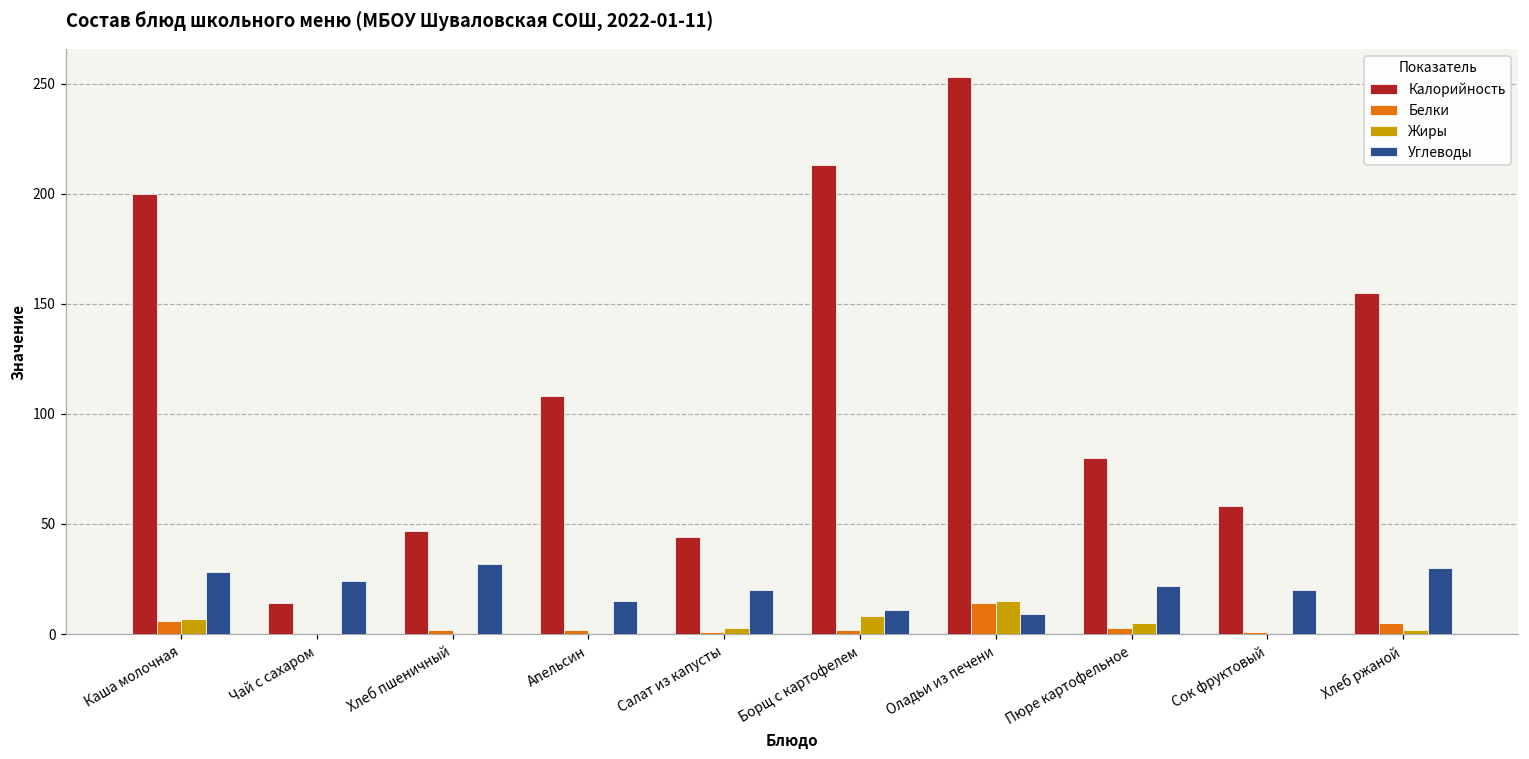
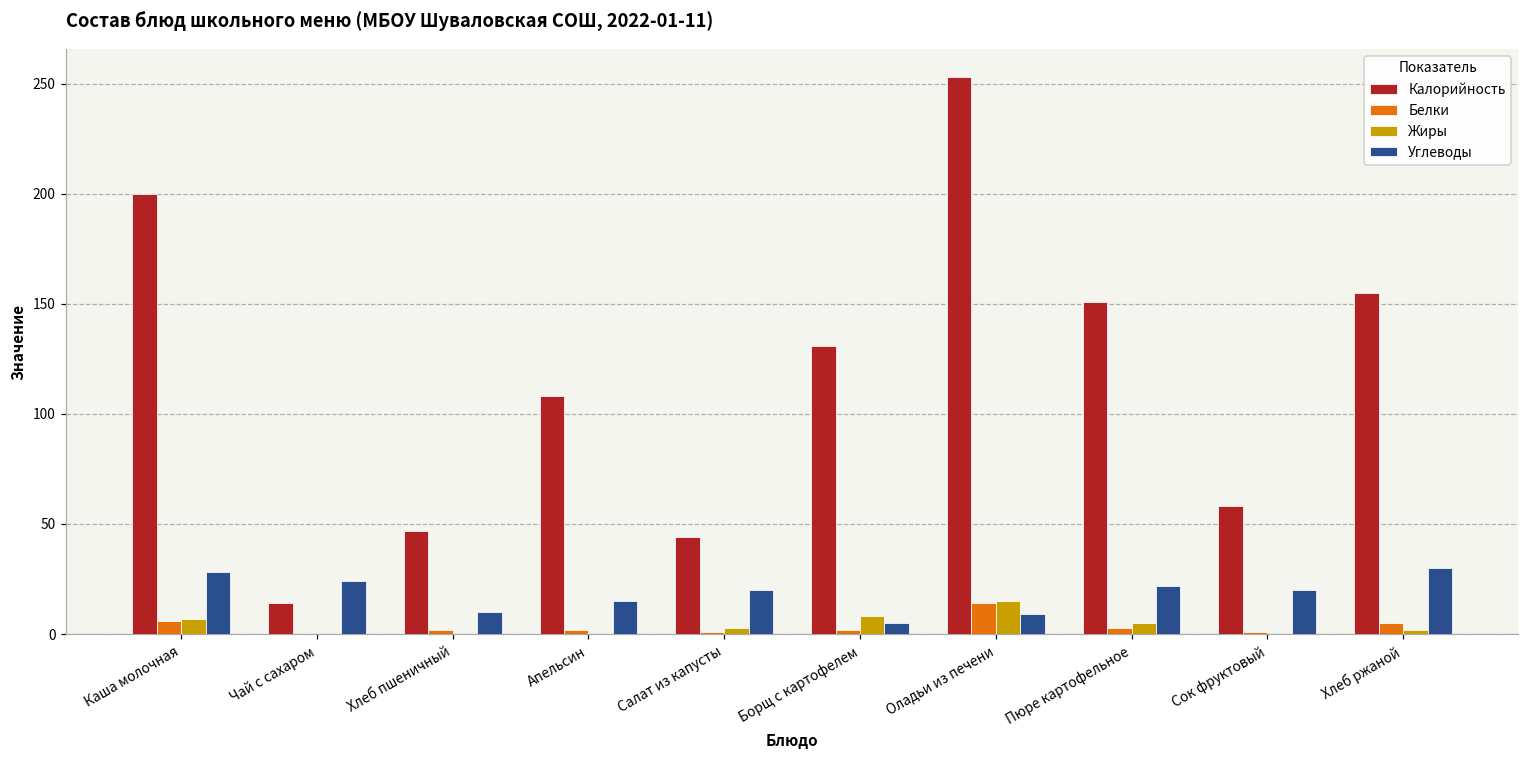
  {
    "Калорийность": {
      "Каша молочная": 200,
      "Чай с сахаром": 14,
      "Хлеб пшеничный": 47,
      "Апельсин": 108,
      "Салат из капусты": 44,
-     "Борщ с картофелем": 213,
+     "Борщ с картофелем": 131,
      "Оладьи из печени": 253,
-     "Пюре картофельное": 80,
+     "Пюре картофельное": 151,
      "Сок фруктовый": 58,
      "Хлеб ржаной": 155
    },
    "Углеводы": {
      "Каша молочная": 28,
      "Чай с сахаром": 24,
-     "Хлеб пшеничный": 32,
+     "Хлеб пшеничный": 10,
      "Апельсин": 15,
      "Салат из капусты": 20,
-     "Борщ с картофелем": 11,
+     "Борщ с картофелем": 5,
      "Оладьи из печени": 9,
      "Пюре картофельное": 22,
      "Сок фруктовый": 20,
      "Хлеб ржаной": 30
    }
  }
